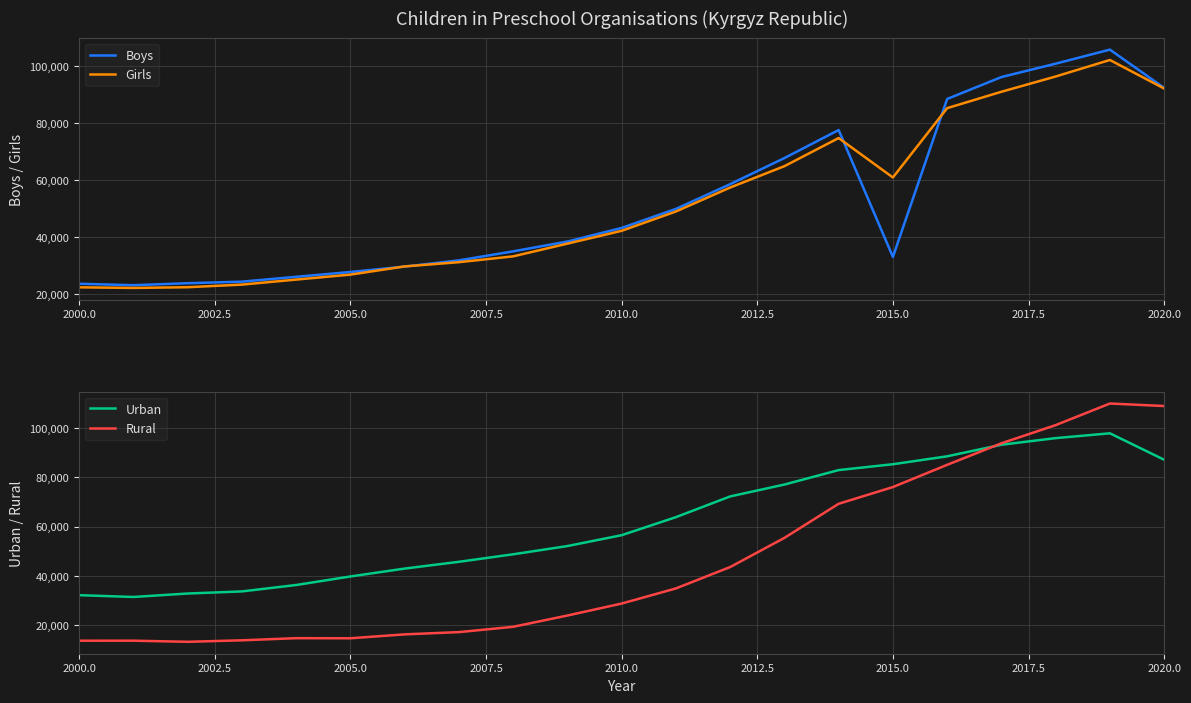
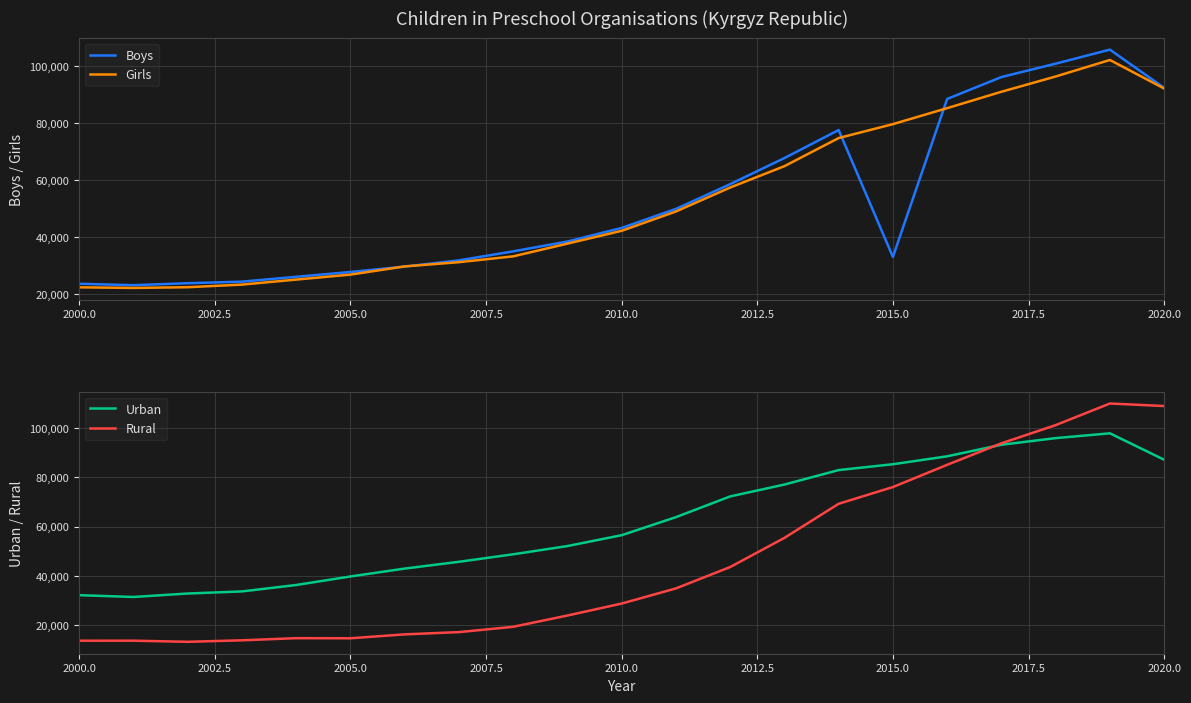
  {
    "Children in Preschool Organisations (Kyrgyz Republic)": {
      "Boys": {
        "2000.0": "24,000",
        "2005.0": "28,000",
        "2010.0": "43,000",
        "2015.0": "33,000"
      },
      "Girls": {
        "2000.0": "22,000",
        "2005.0": "27,000",
        "2010.0": "42,000",
-       "2015.0": "61,000"
+       "2015.0": "80,000"
      }
    }
  }
